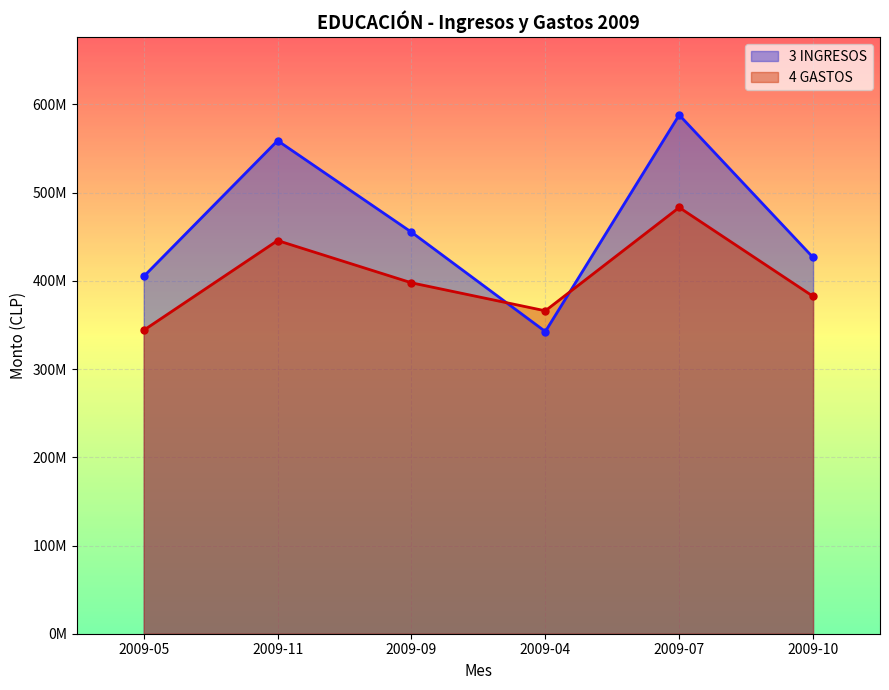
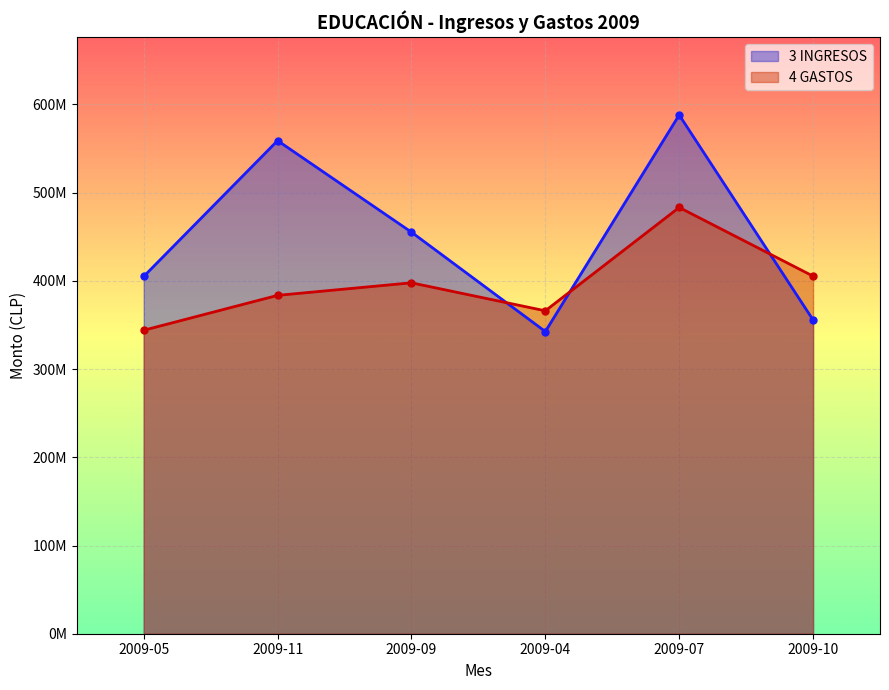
  {
    "3 INGRESOS": {
      "2009-05": 410000000,
      "2009-11": 560000000,
      "2009-09": 460000000,
      "2009-04": 340000000,
      "2009-07": 590000000,
-     "2009-10": 430000000
+     "2009-10": 360000000
    },
    "4 GASTOS": {
      "2009-05": 340000000,
-     "2009-11": 450000000,
+     "2009-11": 380000000,
      "2009-09": 400000000,
      "2009-04": 370000000,
      "2009-07": 480000000,
-     "2009-10": 380000000
+     "2009-10": 410000000
    }
  }
